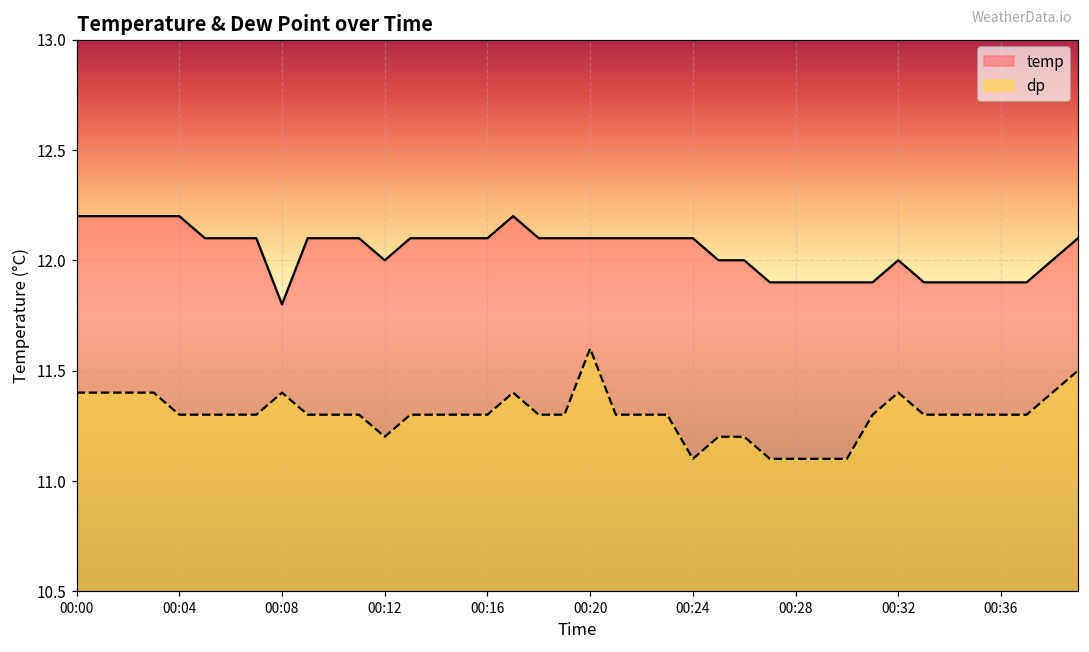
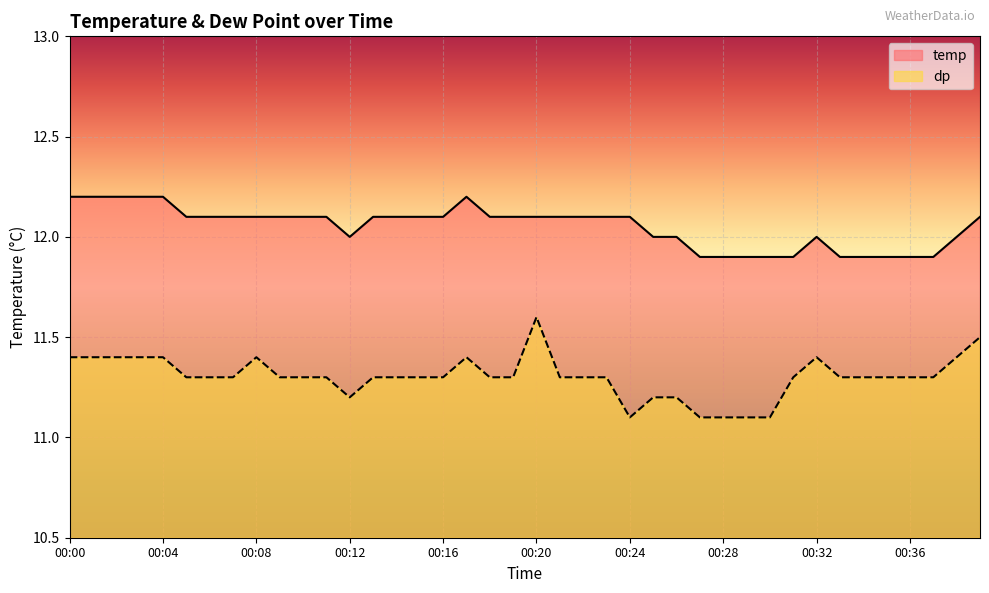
  {
    "temp": {
      "00:00": 12.2,
      "00:04": 12.2,
-     "00:08": 11.8,
+     "00:08": 12.1,
      "00:12": 12.0,
      "00:16": 12.1,
      "00:20": 12.1,
      "00:24": 12.1,
      "00:28": 11.9,
      "00:32": 12.0,
      "00:36": 11.9
    },
    "dp": {
      "00:00": 11.4,
-     "00:04": 11.3,
+     "00:04": 11.4,
      "00:08": 11.4,
      "00:12": 11.2,
      "00:16": 11.3,
      "00:20": 11.6,
      "00:24": 11.1,
      "00:28": 11.1,
      "00:32": 11.4,
      "00:36": 11.3
    }
  }
